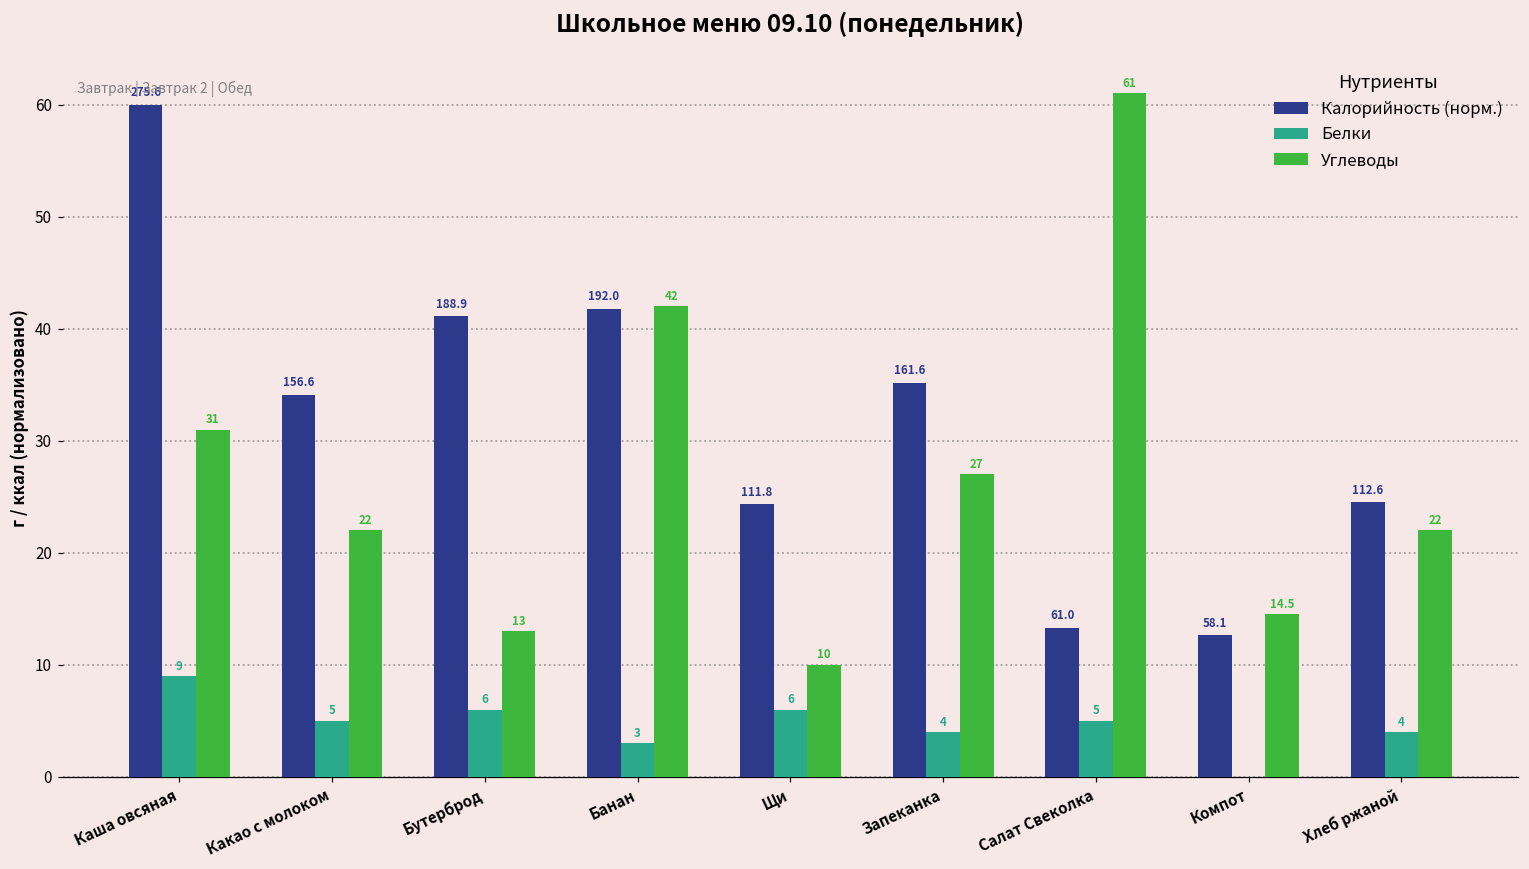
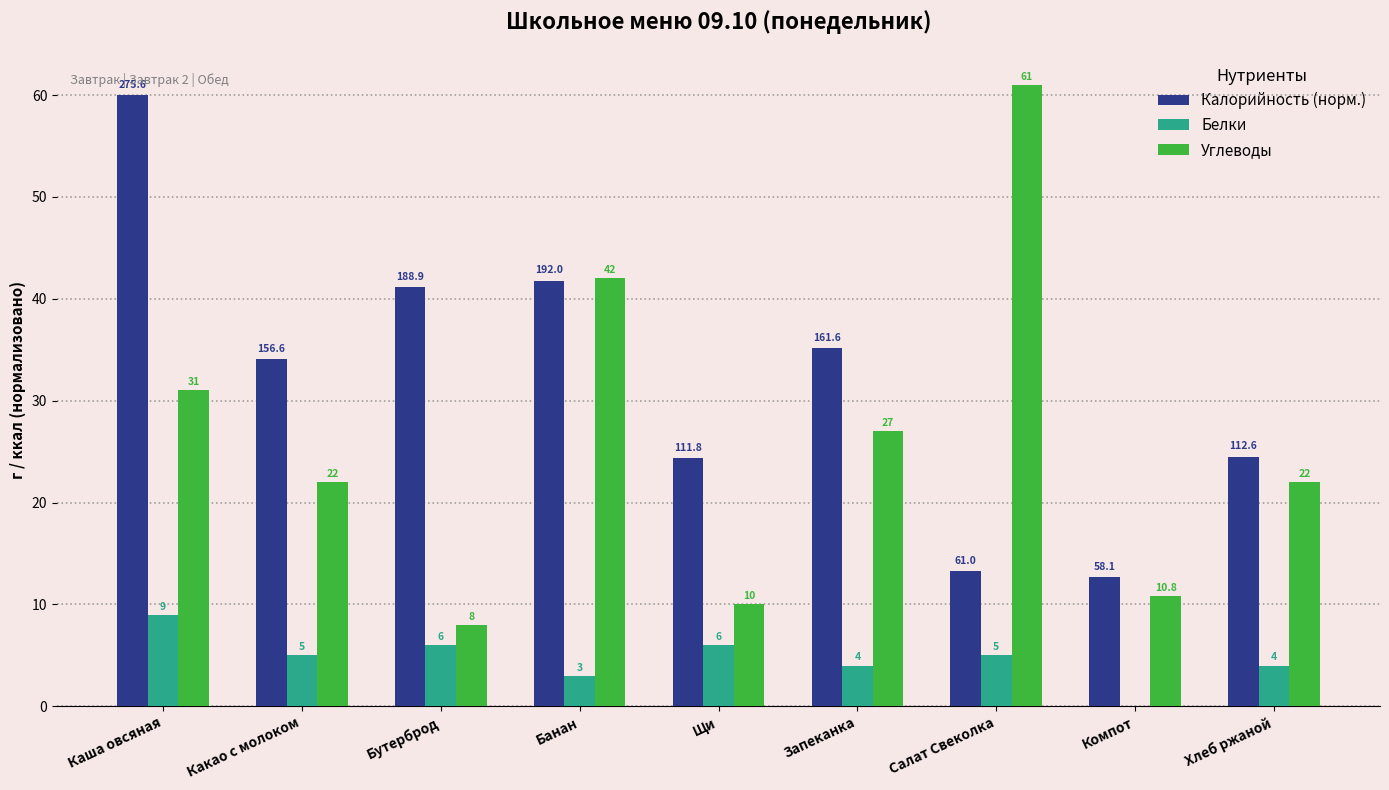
  {
    "Белки": {
      "Каша овсяная": 9,
      "Какао с молоком": 5,
      "Бутерброд": 6,
      "Банан": 3,
      "Щи": 6,
      "Запеканка": 4,
      "Салат Свеколка": 5,
      "Хлеб ржаной": 4
    },
    "Углеводы": {
      "Каша овсяная": 31,
      "Какао с молоком": 22,
-     "Бутерброд": 13,
+     "Бутерброд": 8,
      "Банан": 42,
      "Щи": 10,
      "Запеканка": 27,
      "Салат Свеколка": 61,
-     "Компот": 14.5,
+     "Компот": 10.8,
      "Хлеб ржаной": 22
    }
  }
